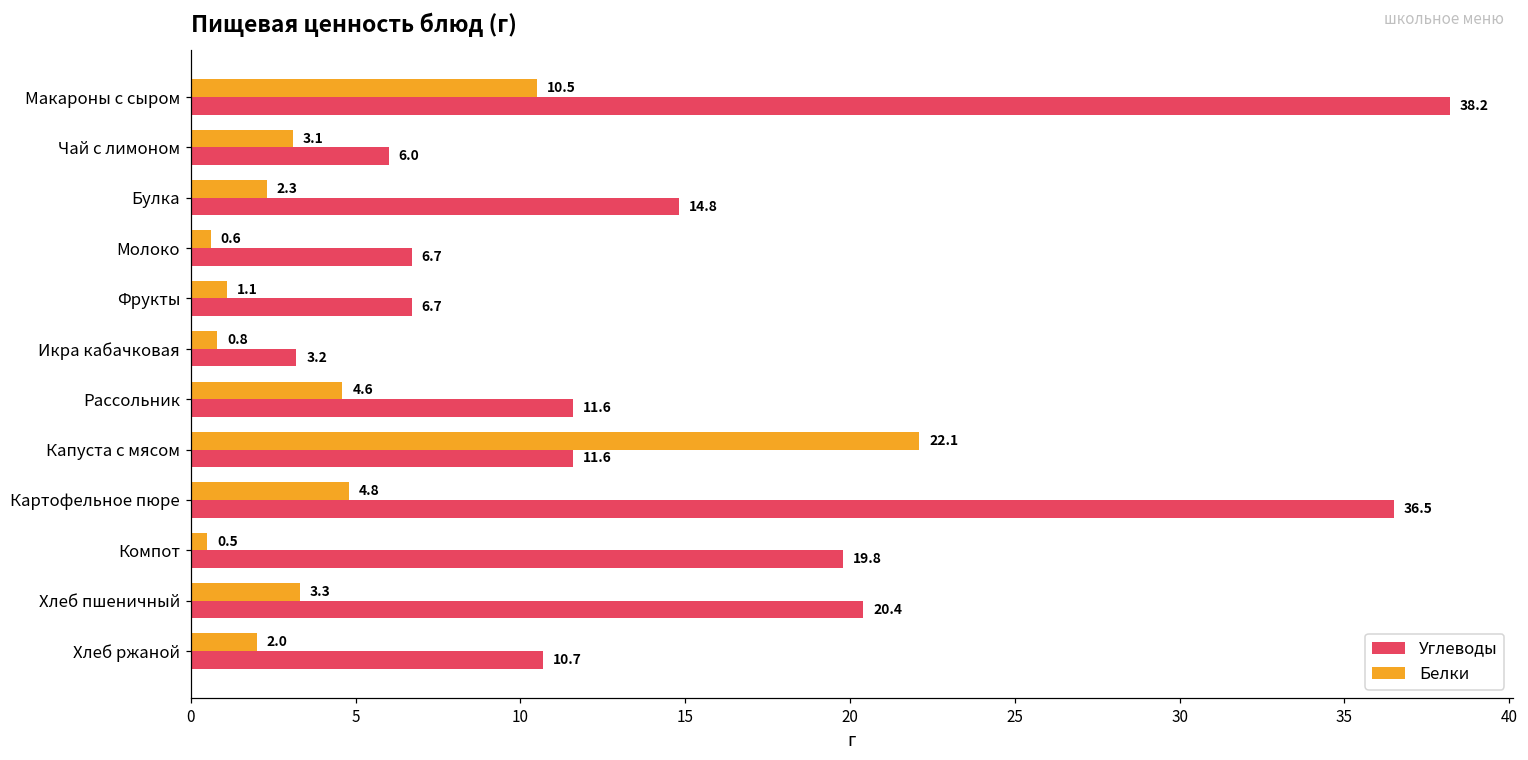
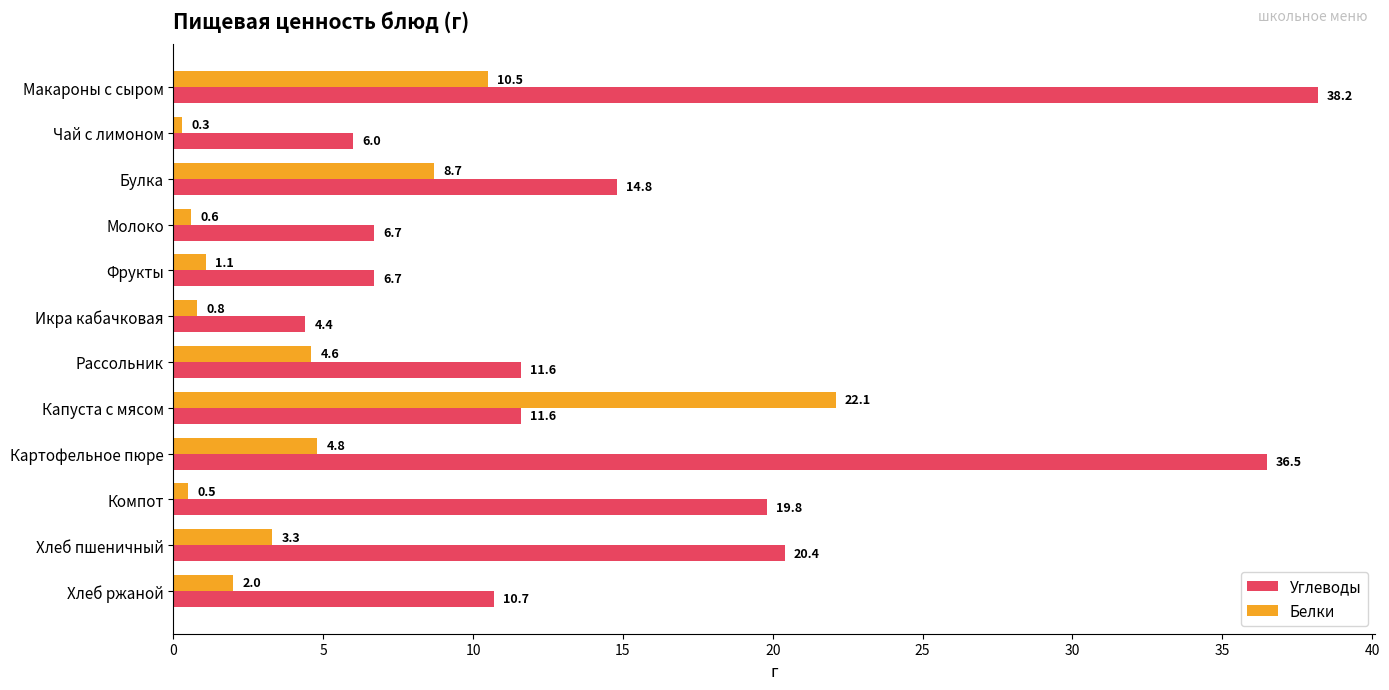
  {
    "Углеводы": {
      "Макароны с сыром": 38.2,
      "Чай с лимоном": 6.0,
      "Булка": 14.8,
      "Молоко": 6.7,
      "Фрукты": 6.7,
-     "Икра кабачковая": 3.2,
+     "Икра кабачковая": 4.4,
      "Рассольник": 11.6,
      "Капуста с мясом": 11.6,
      "Картофельное пюре": 36.5,
      "Компот": 19.8,
      "Хлеб пшеничный": 20.4,
      "Хлеб ржаной": 10.7
    },
    "Белки": {
      "Макароны с сыром": 10.5,
-     "Чай с лимоном": 3.1,
-     "Булка": 2.3,
+     "Чай с лимоном": 0.3,
+     "Булка": 8.7,
      "Молоко": 0.6,
      "Фрукты": 1.1,
      "Икра кабачковая": 0.8,
      "Рассольник": 4.6,
      "Капуста с мясом": 22.1,
      "Картофельное пюре": 4.8,
      "Компот": 0.5,
      "Хлеб пшеничный": 3.3,
      "Хлеб ржаной": 2.0
    }
  }
